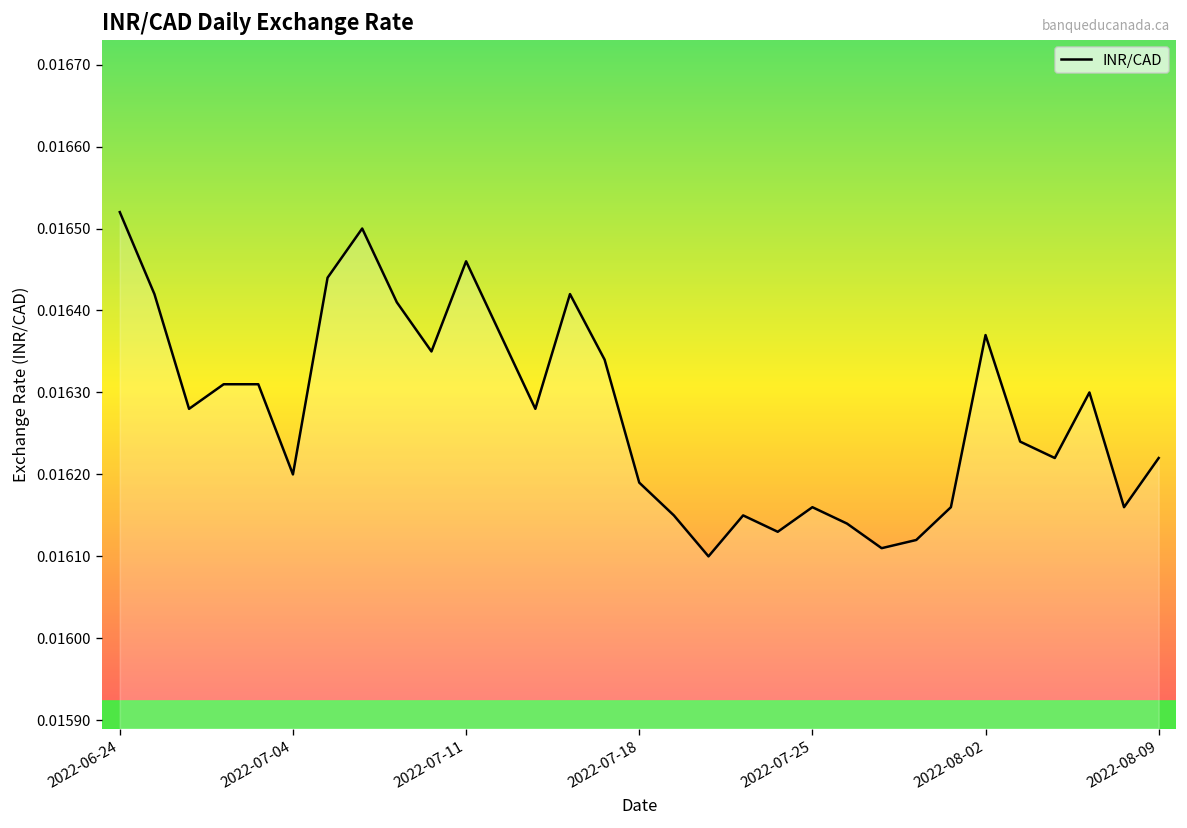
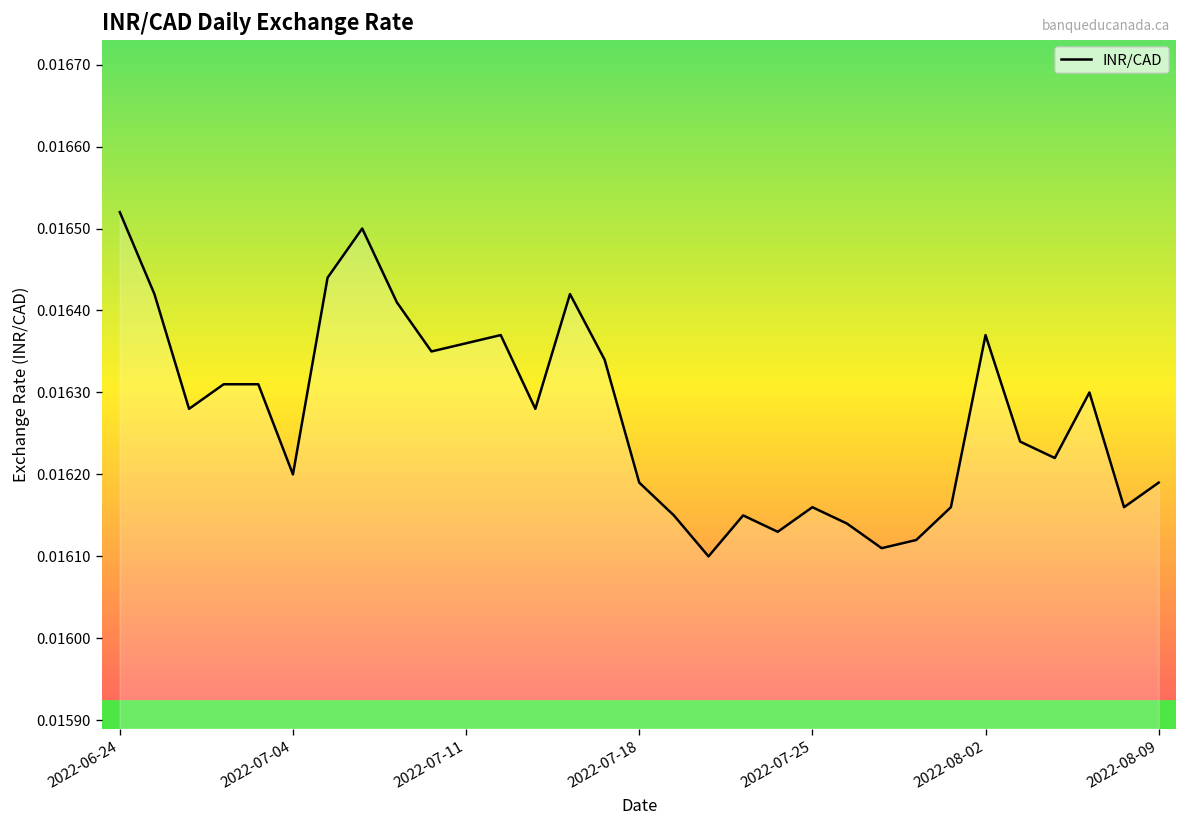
  {
    "2022-06-24": 0.01652,
    "2022-07-04": 0.01620,
-   "2022-07-11": 0.01646,
+   "2022-07-11": 0.01636,
    "2022-07-18": 0.01619,
    "2022-07-25": 0.01616,
    "2022-08-02": 0.01637,
-   "2022-08-09": 0.01622
+   "2022-08-09": 0.01619
  }
